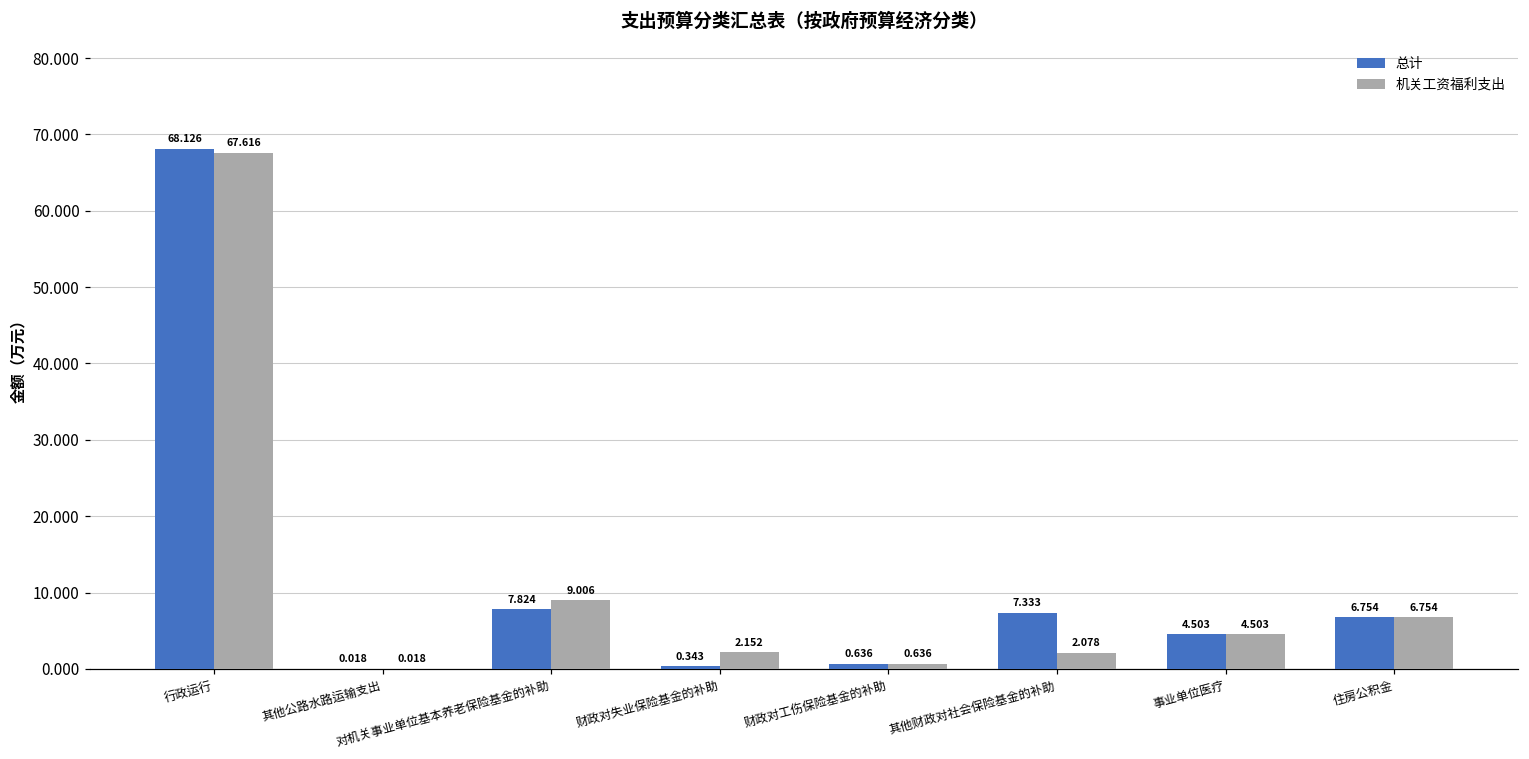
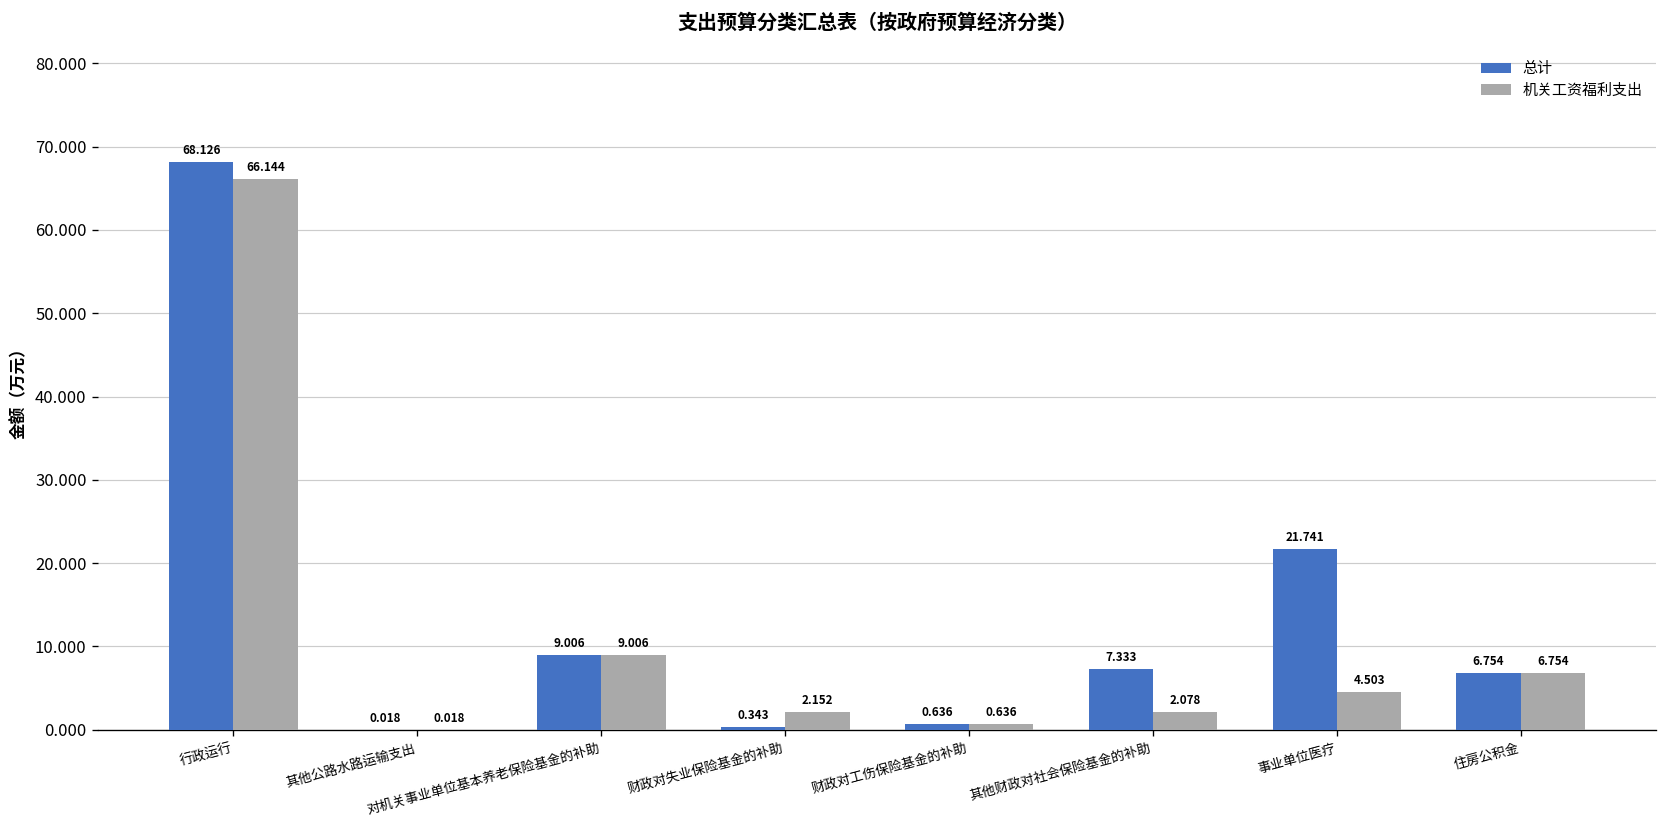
  {
    "总计": {
      "行政运行": 68.126,
      "其他公路水路运输支出": 0.018,
-     "对机关事业单位基本养老保险基金的补助": 7.824,
+     "对机关事业单位基本养老保险基金的补助": 9.006,
      "财政对失业保险基金的补助": 0.343,
      "财政对工伤保险基金的补助": 0.636,
      "其他财政对社会保险基金的补助": 7.333,
-     "事业单位医疗": 4.503,
+     "事业单位医疗": 21.741,
      "住房公积金": 6.754
    },
    "机关工资福利支出": {
-     "行政运行": 67.616,
+     "行政运行": 66.144,
      "其他公路水路运输支出": 0.018,
      "对机关事业单位基本养老保险基金的补助": 9.006,
      "财政对失业保险基金的补助": 2.152,
      "财政对工伤保险基金的补助": 0.636,
      "其他财政对社会保险基金的补助": 2.078,
      "事业单位医疗": 4.503,
      "住房公积金": 6.754
    }
  }
